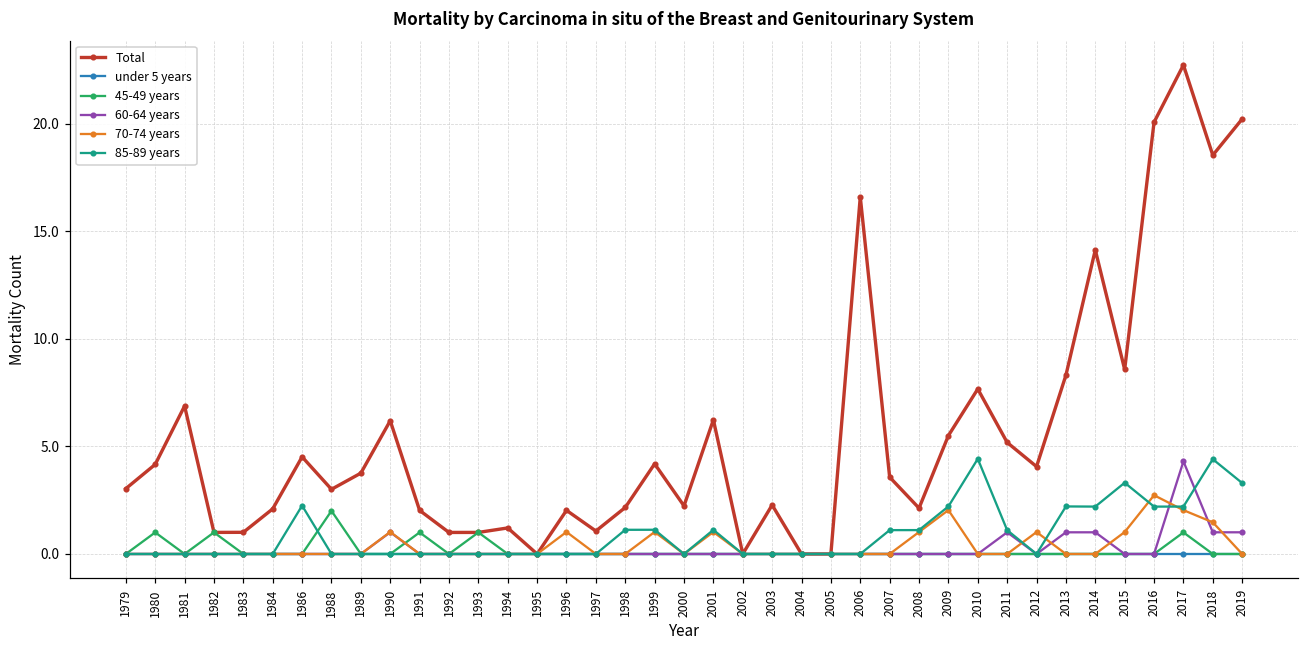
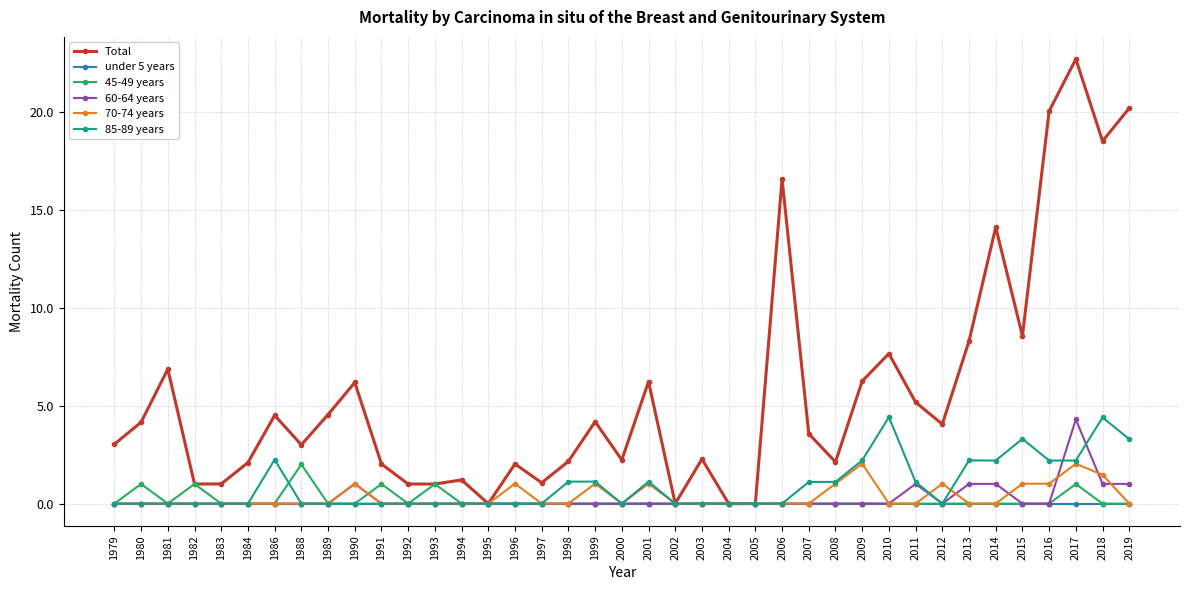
  {
    "Total": {
      "1979": 3.0,
      "1980": 4.2,
      "1981": 6.9,
      "1983": 1.0,
      "1984": 2.1,
      "1986": 4.5,
      "1988": 3.0,
-     "1989": 3.8,
+     "1989": 4.6,
      "1990": 6.2,
      "1991": 2.0,
      "1992": 1.0,
      "1994": 1.2,
      "1996": 2.0,
      "1997": 1.1,
      "1998": 2.2,
      "1999": 4.2,
      "2000": 2.2,
      "2001": 6.2,
      "2003": 2.3,
      "2006": 16.6,
      "2007": 3.6,
      "2008": 2.1,
-     "2009": 5.5,
+     "2009": 6.3,
      "2010": 7.7,
      "2011": 5.2,
      "2012": 4.1,
      "2013": 8.3,
      "2014": 14.1,
      "2015": 8.6,
      "2016": 20.1,
      "2017": 22.7,
      "2018": 18.5,
      "2019": 20.2
    },
    "under 5 years": {
      "2017": 0.0
    },
    "60-64 years": {
      "2013": 1.0,
      "2014": 1.0,
      "2017": 4.3,
      "2018": 1.0,
      "2019": 1.0
    },
    "70-74 years": {
      "1996": 1.0,
      "2009": 2.0,
      "2012": 1.0,
      "2015": 1.0,
-     "2016": 2.7,
+     "2016": 1.0,
      "2017": 2.0,
      "2018": 1.5
    }
  }
